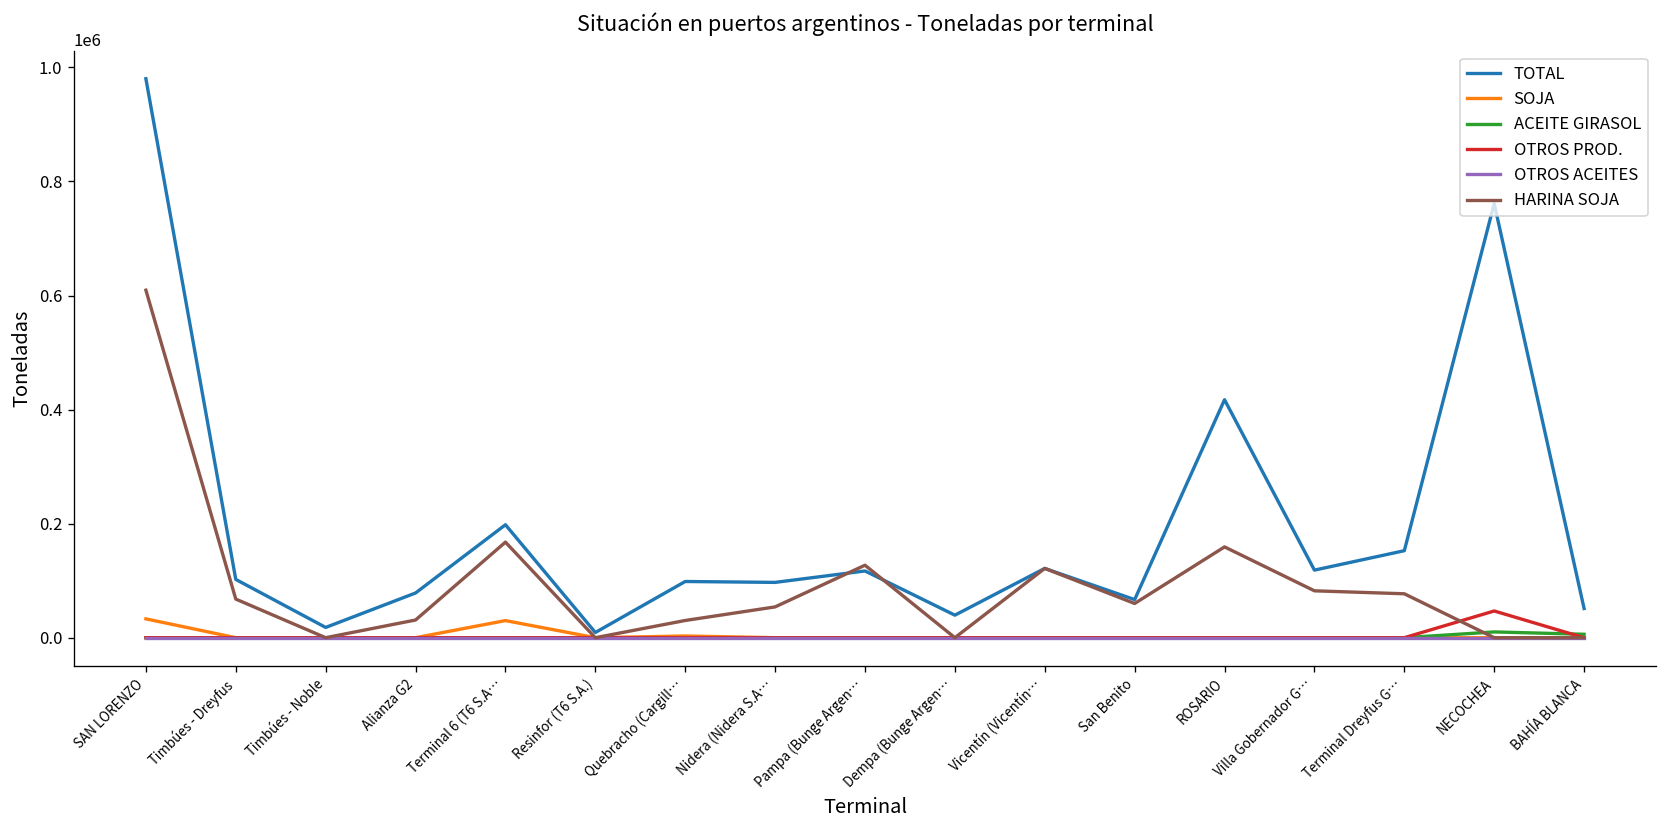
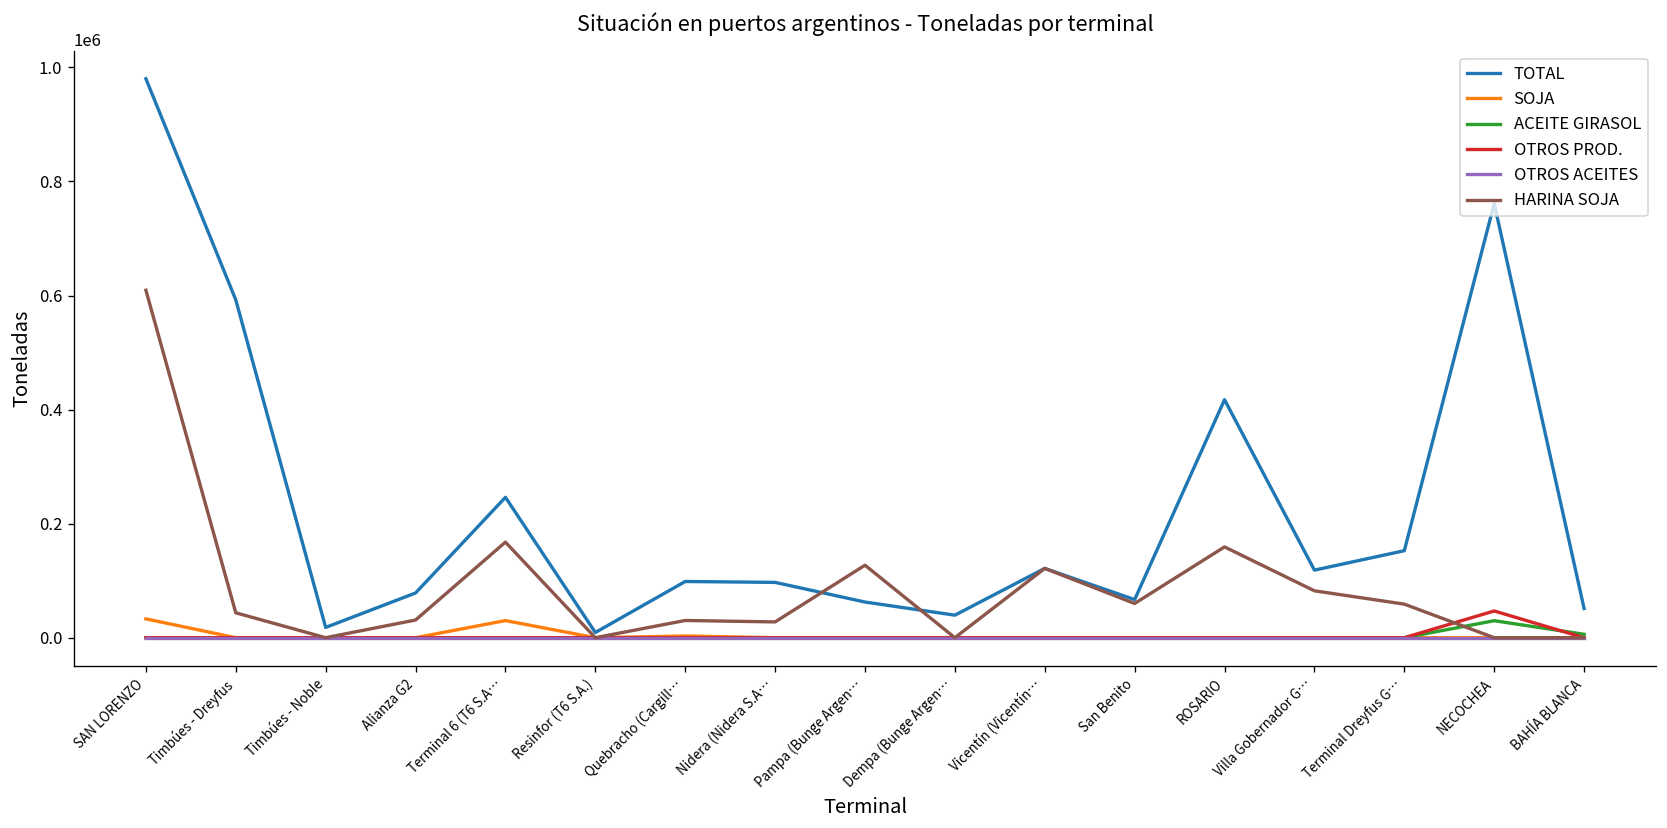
  {
    "TOTAL": {
      "SAN LORENZO": 980000,
-     "Timbúes - Dreyfus": 100000,
+     "Timbúes - Dreyfus": 590000,
      "Timbúes - Noble": 20000,
      "Alianza G2": 80000,
-     "Terminal 6 (T6 S.A…": 200000,
+     "Terminal 6 (T6 S.A…": 250000,
      "Resinfor (T6 S.A.)": 10000,
      "Quebracho (Cargill…": 100000,
      "Nidera (Nidera S.A…": 100000,
-     "Pampa (Bunge Argen…": 120000,
+     "Pampa (Bunge Argen…": 60000,
      "Dempa (Bunge Argen…": 40000,
      "San Benito": 70000,
      "ROSARIO": 420000,
      "Villa Gobernador G…": 120000,
      "Terminal Dreyfus G…": 150000,
      "BAHÍA BLANCA": 50000
    },
    "SOJA": {
      "SAN LORENZO": 30000,
      "Terminal 6 (T6 S.A…": 30000
    },
    "ACEITE GIRASOL": {
-     "NECOCHEA": 10000,
+     "NECOCHEA": 30000,
      "BAHÍA BLANCA": 10000
    },
    "OTROS PROD.": {
      "NECOCHEA": 50000
    },
    "HARINA SOJA": {
      "SAN LORENZO": 610000,
-     "Timbúes - Dreyfus": 70000,
+     "Timbúes - Dreyfus": 40000,
      "Alianza G2": 30000,
      "Terminal 6 (T6 S.A…": 170000,
      "Quebracho (Cargill…": 30000,
-     "Nidera (Nidera S.A…": 50000,
+     "Nidera (Nidera S.A…": 30000,
      "Pampa (Bunge Argen…": 130000,
      "San Benito": 60000,
      "ROSARIO": 160000,
      "Villa Gobernador G…": 80000,
-     "Terminal Dreyfus G…": 80000
+     "Terminal Dreyfus G…": 60000
    }
  }
